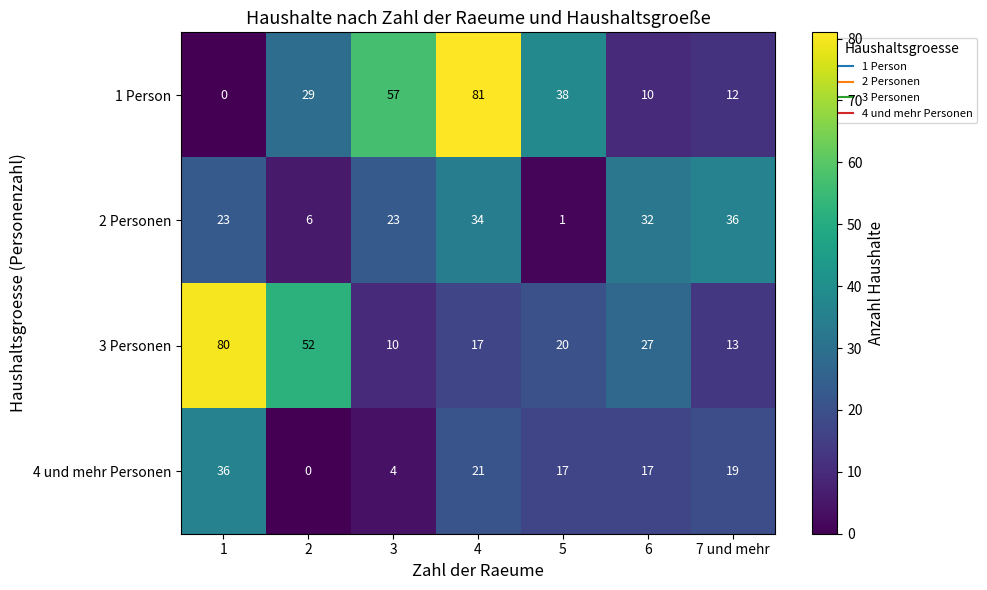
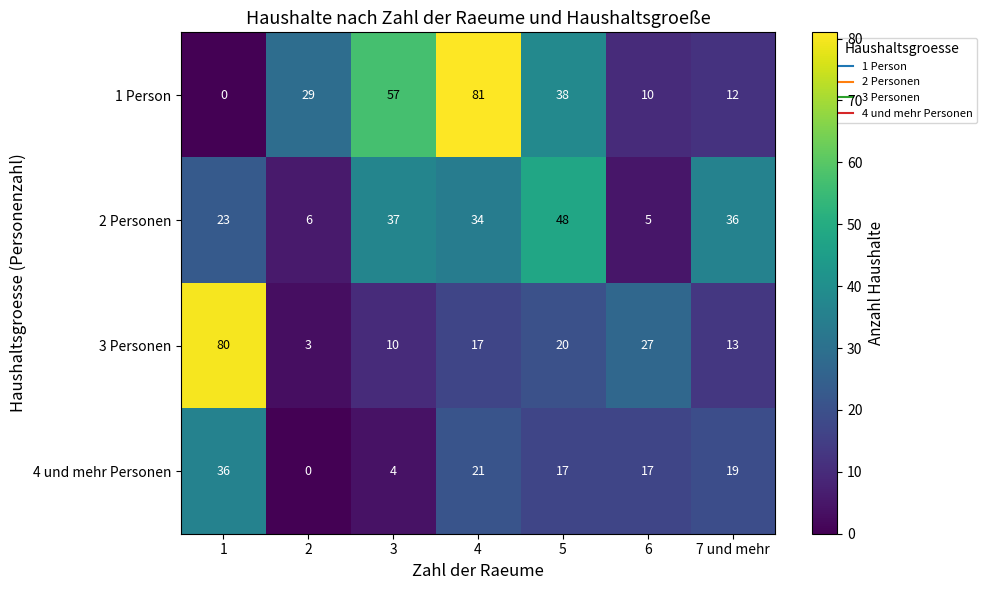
  {
    "1 Person": {
      "1": 0,
      "2": 29,
      "3": 57,
      "4": 81,
      "5": 38,
      "6": 10,
      "7 und mehr": 12
    },
    "2 Personen": {
      "1": 23,
      "2": 6,
-     "3": 23,
+     "3": 37,
      "4": 34,
-     "5": 1,
-     "6": 32,
+     "5": 48,
+     "6": 5,
      "7 und mehr": 36
    },
    "3 Personen": {
      "1": 80,
-     "2": 52,
+     "2": 3,
      "3": 10,
      "4": 17,
      "5": 20,
      "6": 27,
      "7 und mehr": 13
    },
    "4 und mehr Personen": {
      "1": 36,
      "2": 0,
      "3": 4,
      "4": 21,
      "5": 17,
      "6": 17,
      "7 und mehr": 19
    }
  }
